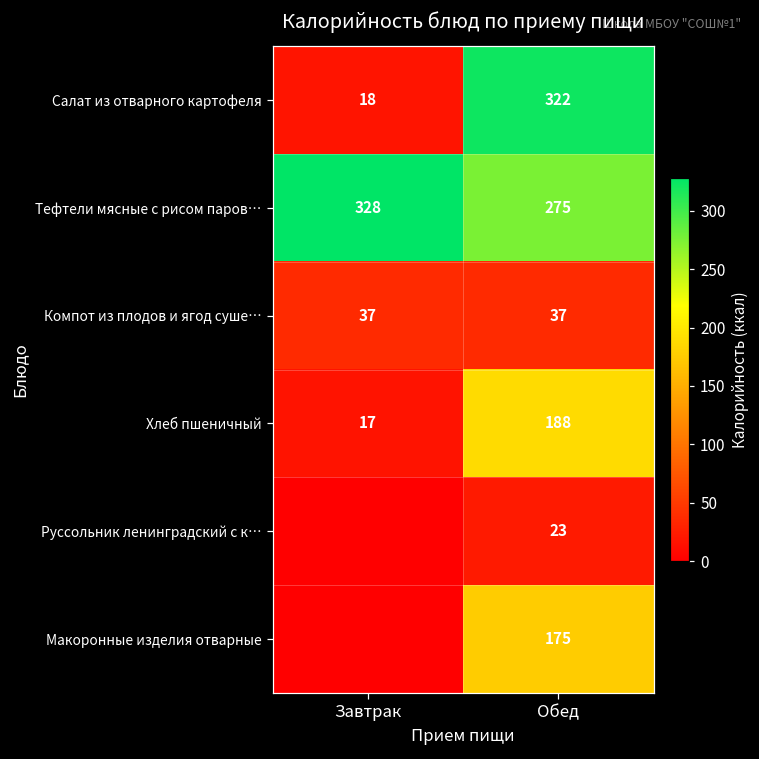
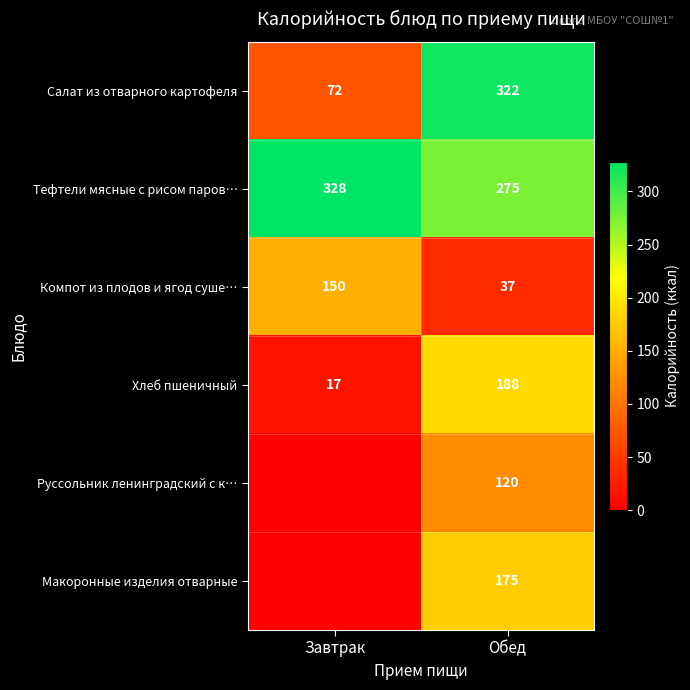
  {
    "Салат из отварного картофеля": {
-     "Завтрак": 18,
+     "Завтрак": 72,
      "Обед": 322
    },
    "Тефтели мясные с рисом паров…": {
      "Завтрак": 328,
      "Обед": 275
    },
    "Компот из плодов и ягод суше…": {
-     "Завтрак": 37,
+     "Завтрак": 150,
      "Обед": 37
    },
    "Хлеб пшеничный": {
      "Завтрак": 17,
      "Обед": 188
    },
    "Руссольник ленинградский с к…": {
-     "Обед": 23
+     "Обед": 120
    },
    "Макоронные изделия отварные": {
      "Обед": 175
    }
  }
